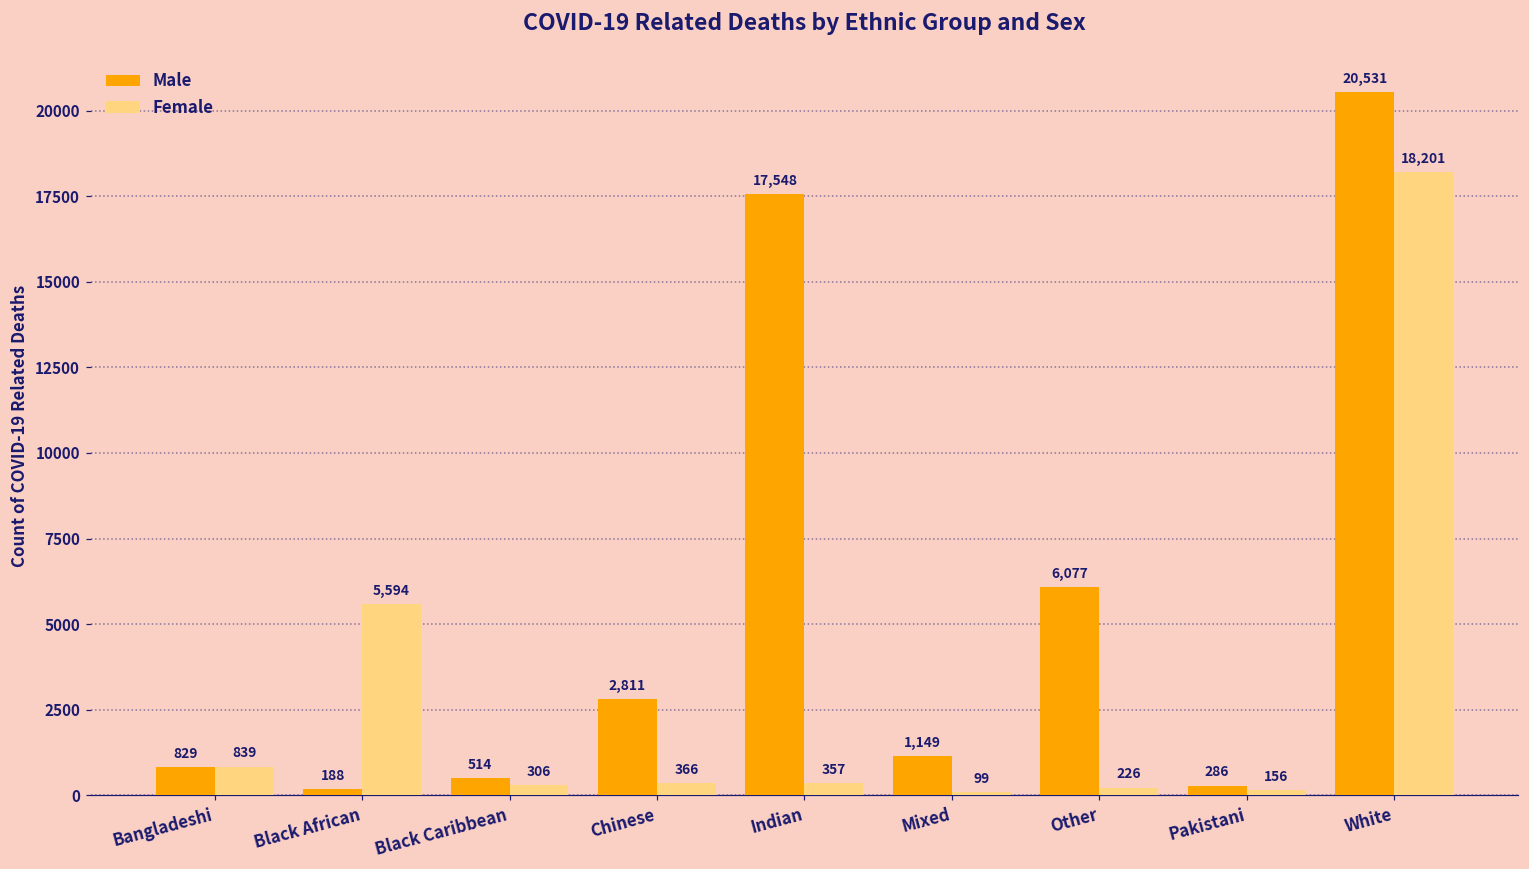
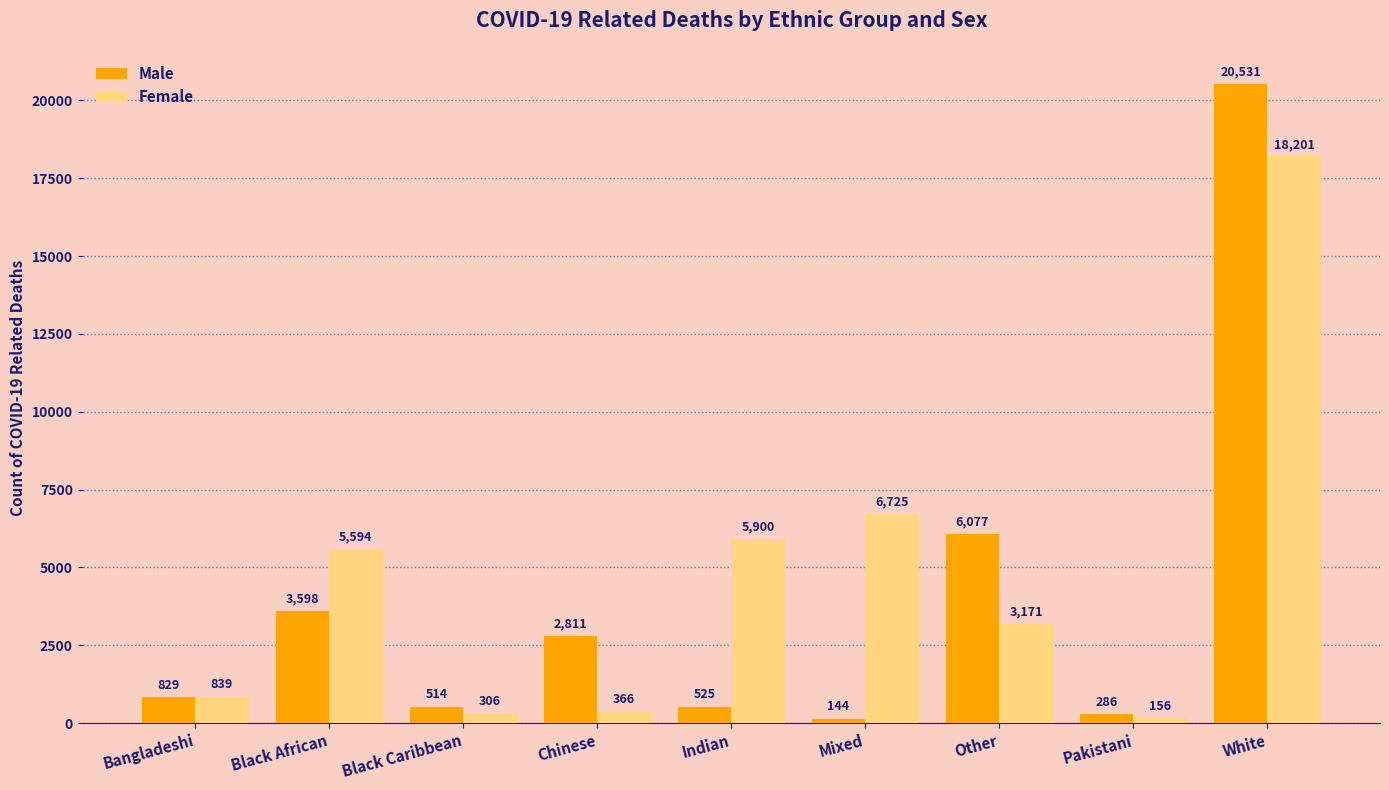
  {
    "Male": {
      "Bangladeshi": "829",
-     "Black African": "188",
+     "Black African": "3,598",
      "Black Caribbean": "514",
      "Chinese": "2,811",
-     "Indian": "17,548",
-     "Mixed": "1,149",
+     "Indian": "525",
+     "Mixed": "144",
      "Other": "6,077",
      "Pakistani": "286",
      "White": "20,531"
    },
    "Female": {
      "Bangladeshi": "839",
      "Black African": "5,594",
      "Black Caribbean": "306",
      "Chinese": "366",
-     "Indian": "357",
-     "Mixed": "99",
-     "Other": "226",
+     "Indian": "5,900",
+     "Mixed": "6,725",
+     "Other": "3,171",
      "Pakistani": "156",
      "White": "18,201"
    }
  }
